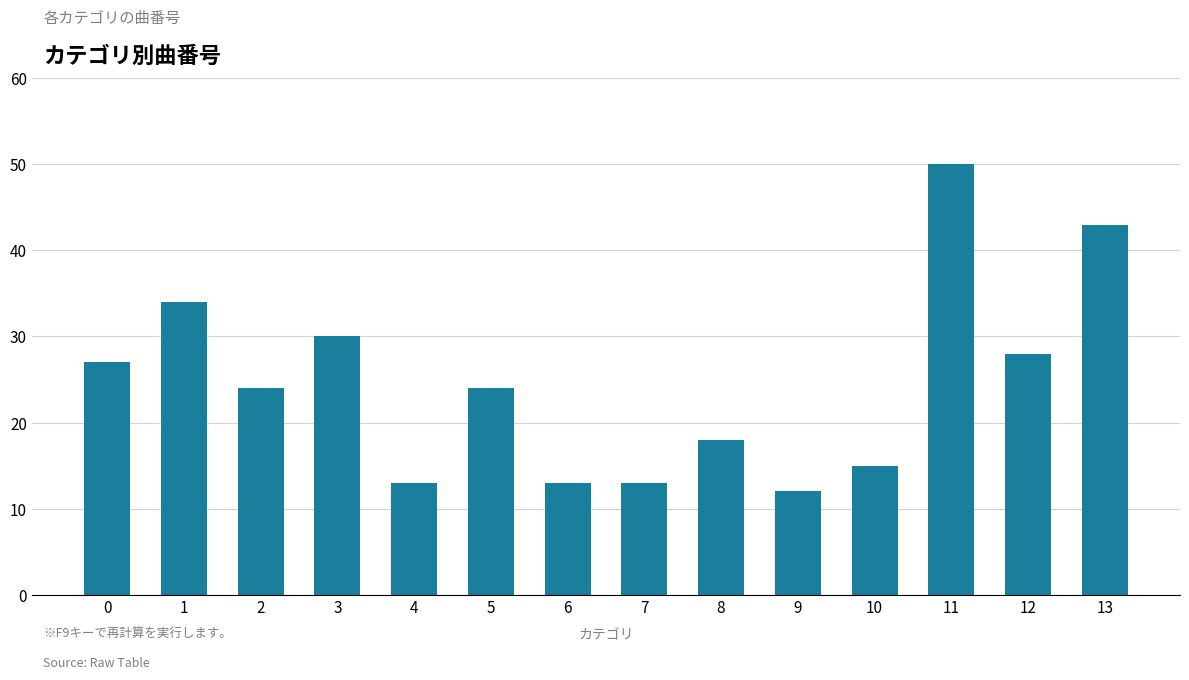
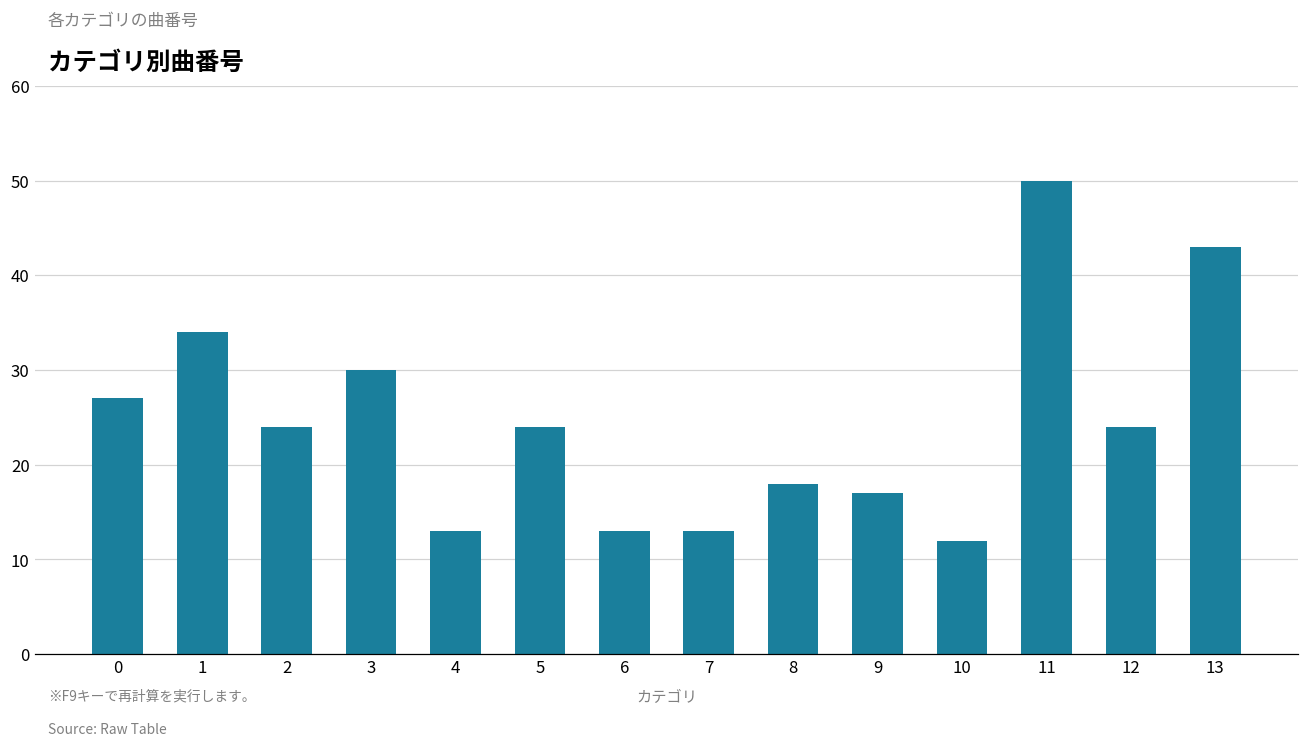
  {
    "0": 27,
    "1": 34,
    "2": 24,
    "3": 30,
    "4": 13,
    "5": 24,
    "6": 13,
    "7": 13,
    "8": 18,
-   "9": 12,
-   "10": 15,
+   "9": 17,
+   "10": 12,
    "11": 50,
-   "12": 28,
+   "12": 24,
    "13": 43
  }
